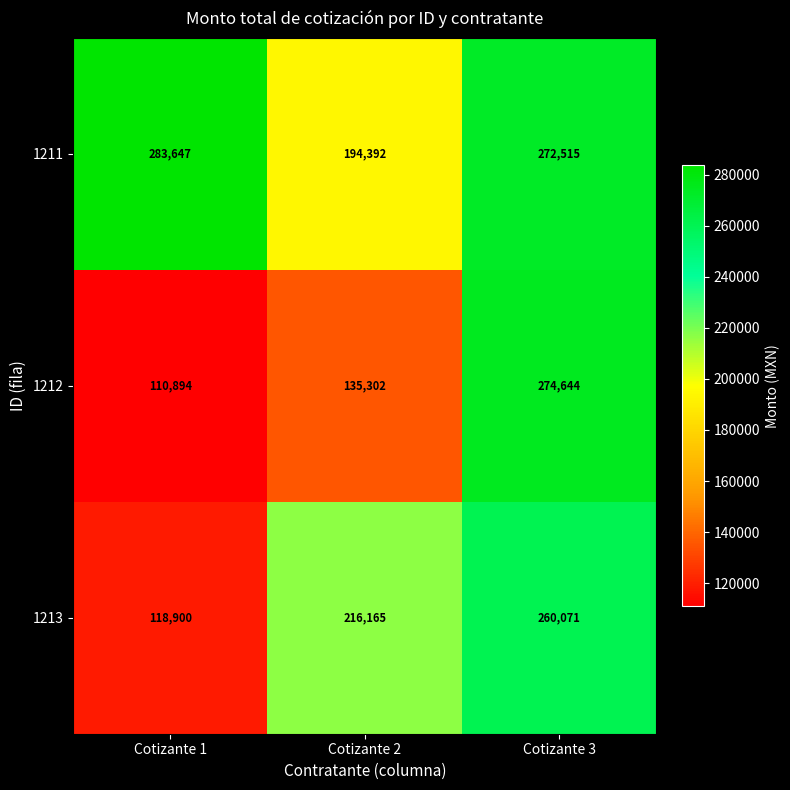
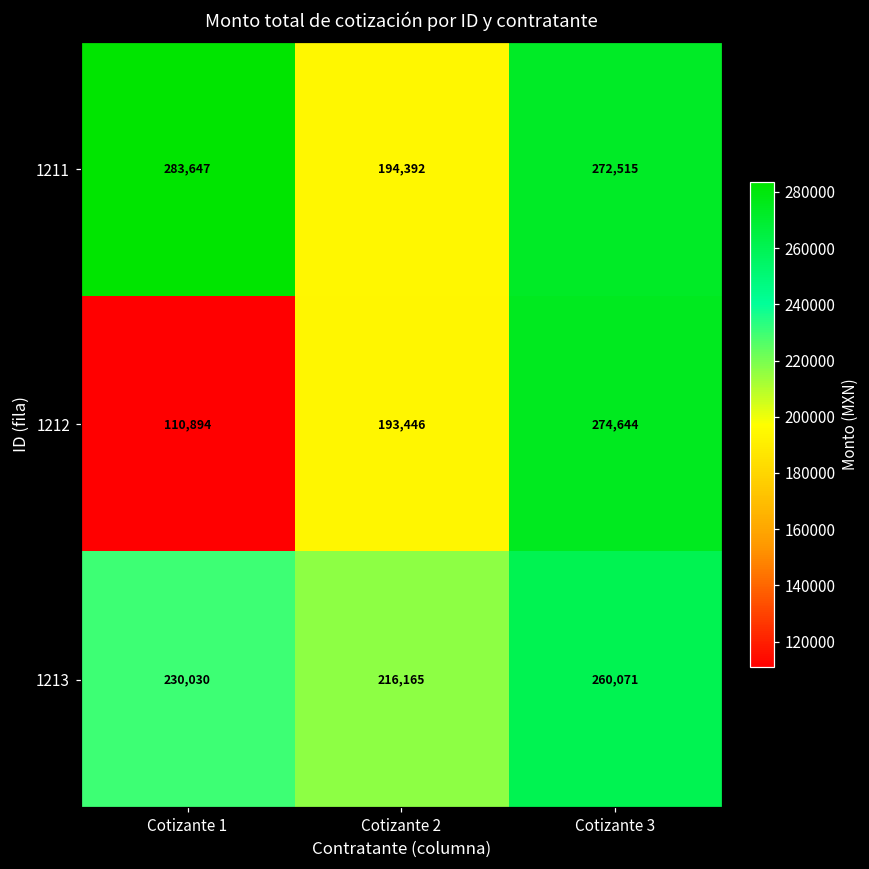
  {
    "1211": {
      "Cotizante 1": "283,647",
      "Cotizante 2": "194,392",
      "Cotizante 3": "272,515"
    },
    "1212": {
      "Cotizante 1": "110,894",
-     "Cotizante 2": "135,302",
+     "Cotizante 2": "193,446",
      "Cotizante 3": "274,644"
    },
    "1213": {
-     "Cotizante 1": "118,900",
+     "Cotizante 1": "230,030",
      "Cotizante 2": "216,165",
      "Cotizante 3": "260,071"
    }
  }
